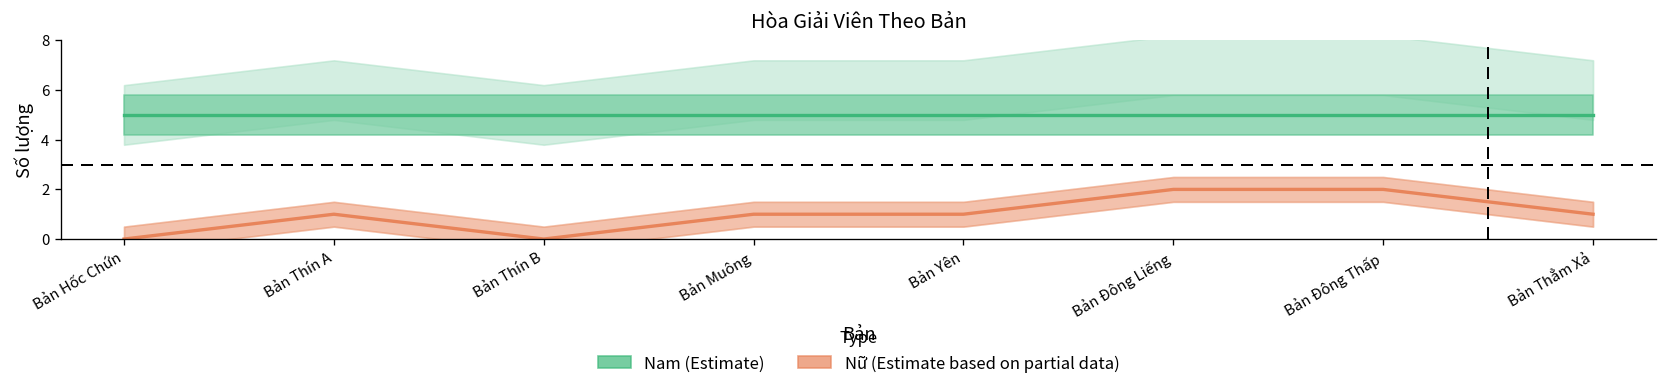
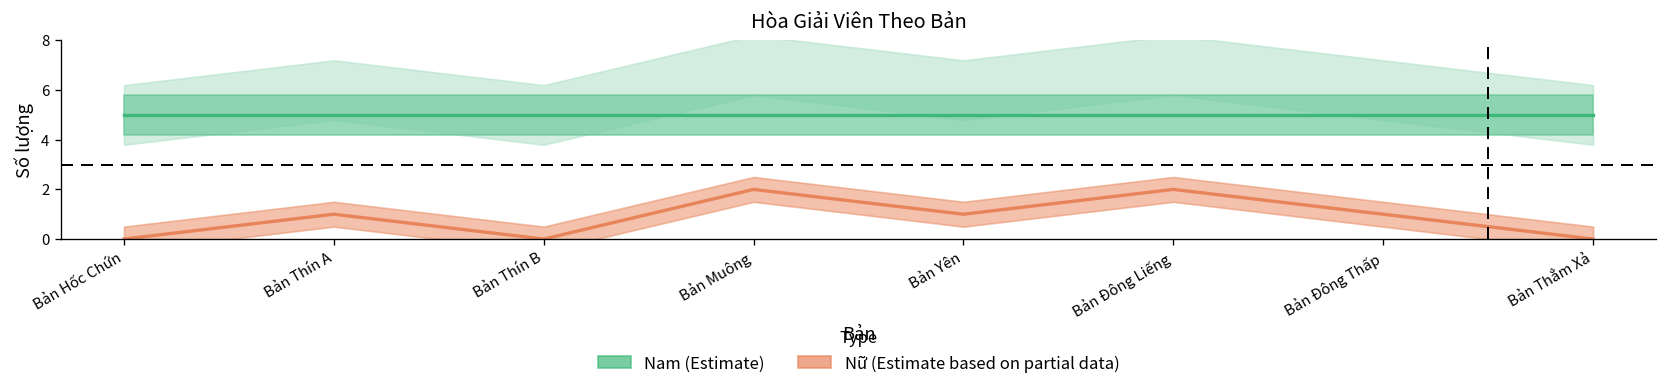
  {
    "Nam (Estimate)": {
      "Bản Hốc Chứn": 5,
      "Bản Thín A": 5,
      "Bản Thín B": 5,
      "Bản Muông": 5,
      "Bản Yên": 5,
      "Bản Đông Liếng": 5,
      "Bản Đông Thấp": 5,
      "Bản Thẳm Xả": 5
    },
    "Nữ (Estimate based on partial data)": {
      "Bản Hốc Chứn": 0,
      "Bản Thín A": 1,
      "Bản Thín B": 0,
-     "Bản Muông": 1,
+     "Bản Muông": 2,
      "Bản Yên": 1,
      "Bản Đông Liếng": 2,
-     "Bản Đông Thấp": 2,
-     "Bản Thẳm Xả": 1
+     "Bản Đông Thấp": 1,
+     "Bản Thẳm Xả": 0
    }
  }
